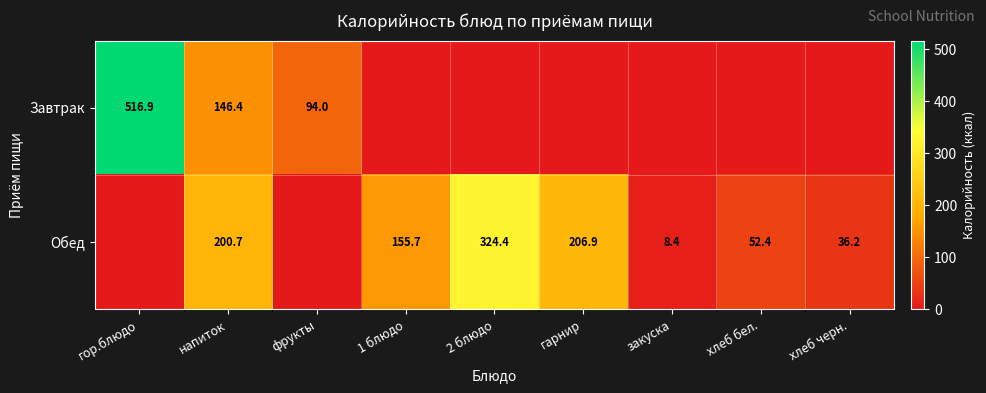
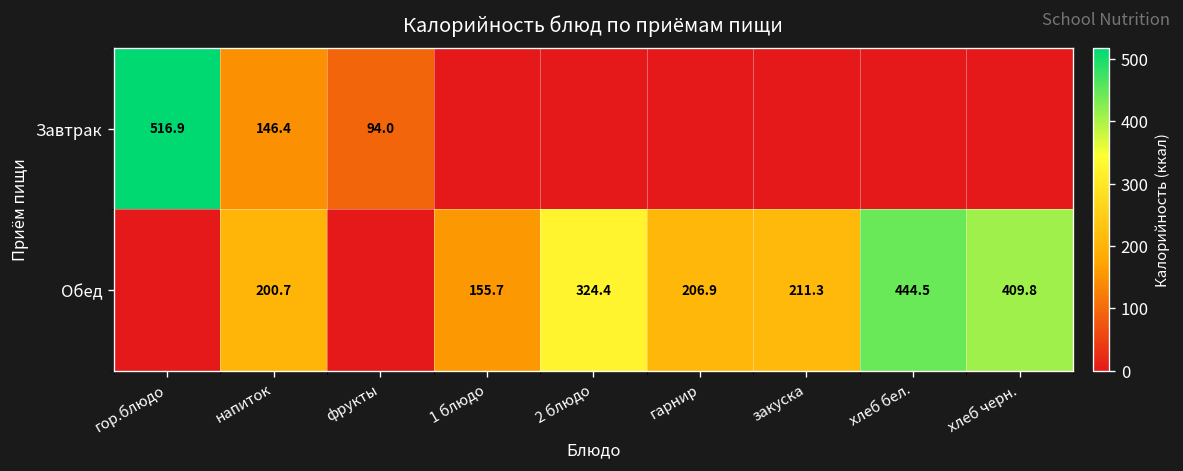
  {
    "Завтрак": {
      "гор.блюдо": 516.9,
      "напиток": 146.4,
      "фрукты": 94.0
    },
    "Обед": {
      "напиток": 200.7,
      "1 блюдо": 155.7,
      "2 блюдо": 324.4,
      "гарнир": 206.9,
-     "закуска": 8.4,
-     "хлеб бел.": 52.4,
-     "хлеб черн.": 36.2
+     "закуска": 211.3,
+     "хлеб бел.": 444.5,
+     "хлеб черн.": 409.8
    }
  }
